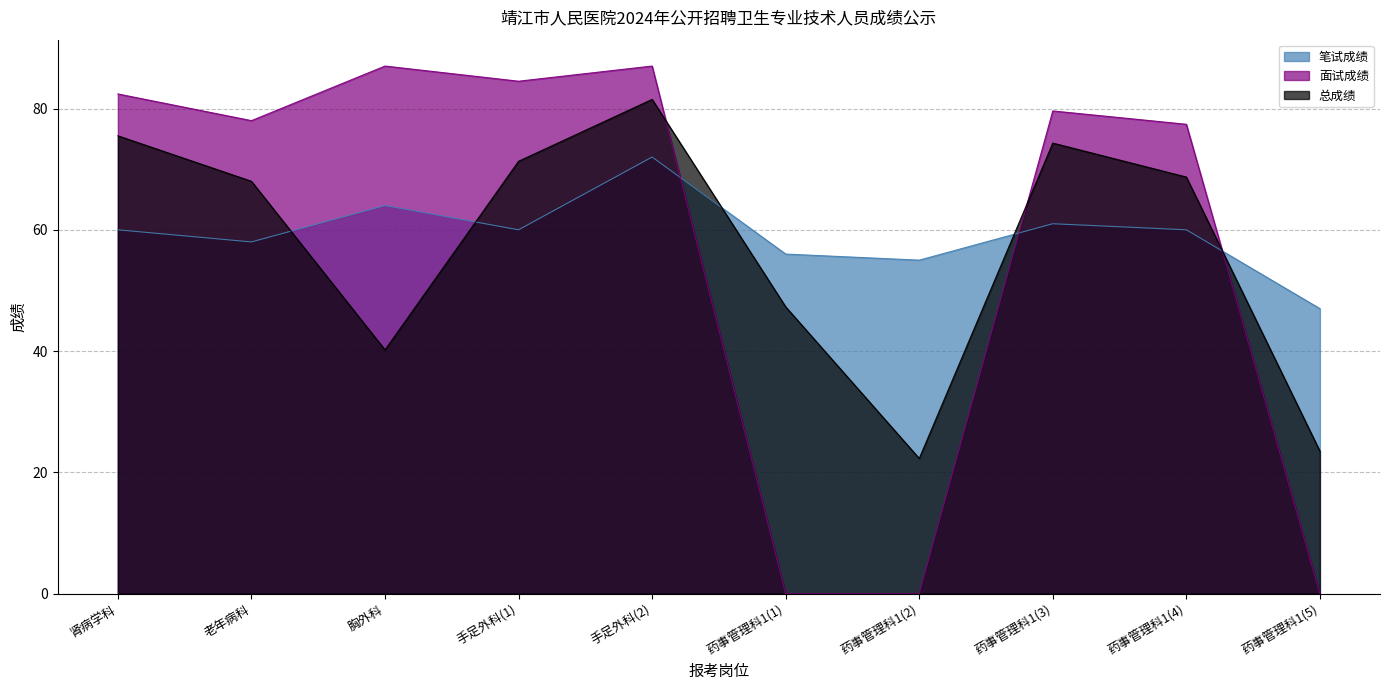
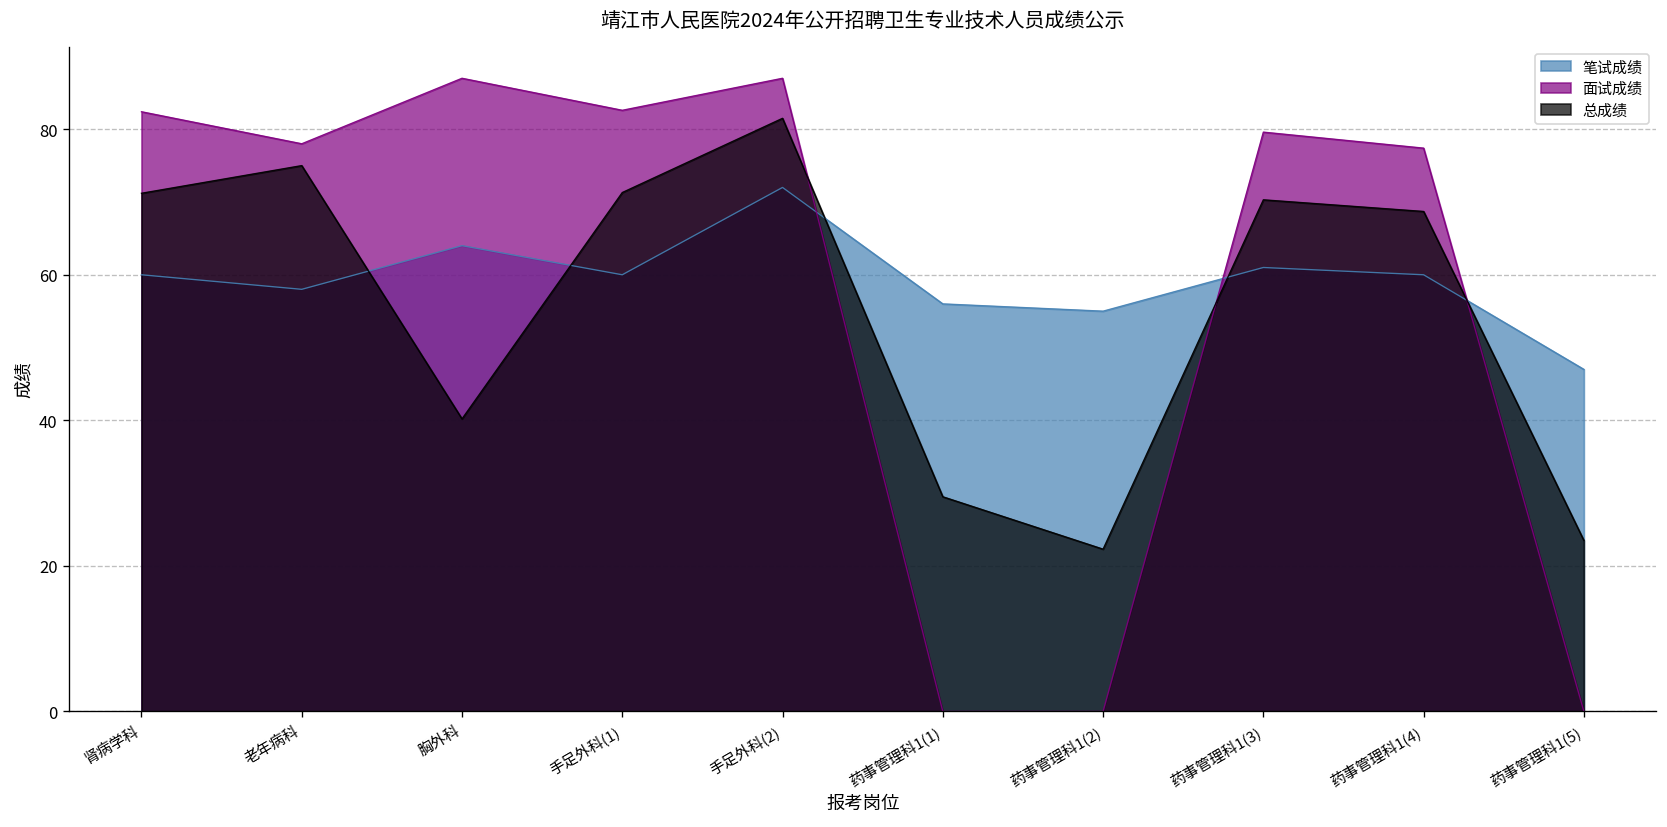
  {
    "笔试成绩": {
      "肾病学科": 60,
      "老年病科": 58,
      "胸外科": 64,
      "手足外科(1)": 60,
      "手足外科(2)": 72,
      "药事管理科1(1)": 56,
      "药事管理科1(2)": 55,
      "药事管理科1(3)": 61,
      "药事管理科1(4)": 60,
      "药事管理科1(5)": 47
    },
    "面试成绩": {
      "肾病学科": 82,
      "老年病科": 78,
      "胸外科": 87,
-     "手足外科(1)": 85,
+     "手足外科(1)": 83,
      "手足外科(2)": 87,
      "药事管理科1(1)": 0,
      "药事管理科1(2)": 0,
      "药事管理科1(3)": 80,
      "药事管理科1(4)": 77,
      "药事管理科1(5)": 0
    },
    "总成绩": {
-     "肾病学科": 76,
-     "老年病科": 68,
+     "肾病学科": 71,
+     "老年病科": 75,
      "胸外科": 40,
      "手足外科(1)": 71,
      "手足外科(2)": 82,
-     "药事管理科1(1)": 47,
+     "药事管理科1(1)": 30,
      "药事管理科1(2)": 22,
-     "药事管理科1(3)": 74,
+     "药事管理科1(3)": 70,
      "药事管理科1(4)": 69,
      "药事管理科1(5)": 24
    }
  }
